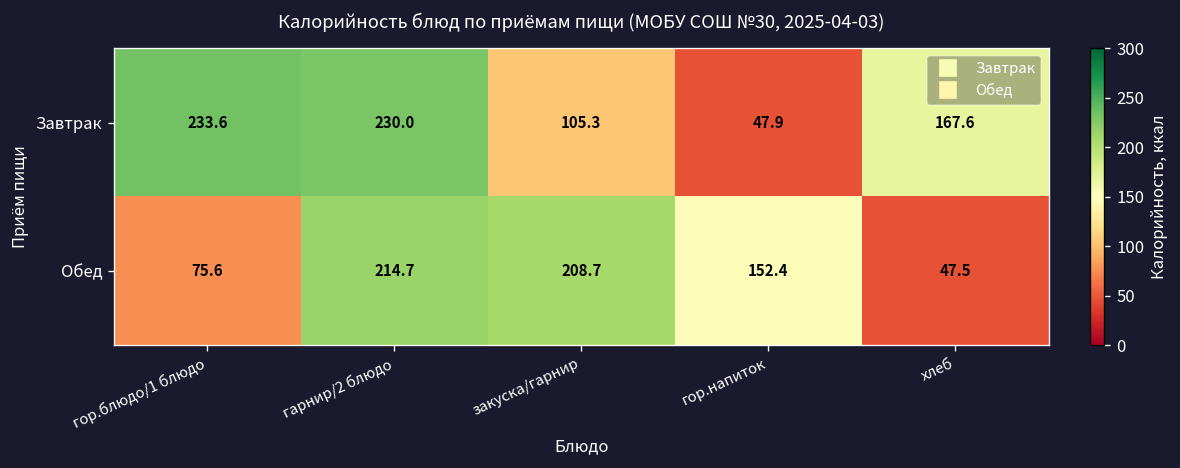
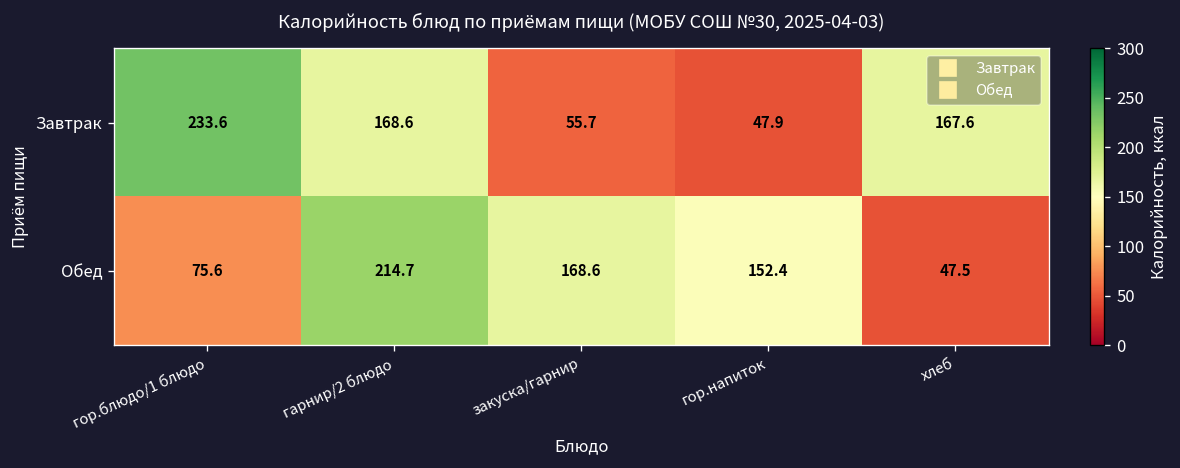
  {
    "Завтрак": {
      "гор.блюдо/1 блюдо": 233.6,
-     "гарнир/2 блюдо": 230.0,
-     "закуска/гарнир": 105.3,
+     "гарнир/2 блюдо": 168.6,
+     "закуска/гарнир": 55.7,
      "гор.напиток": 47.9,
      "хлеб": 167.6
    },
    "Обед": {
      "гор.блюдо/1 блюдо": 75.6,
      "гарнир/2 блюдо": 214.7,
-     "закуска/гарнир": 208.7,
+     "закуска/гарнир": 168.6,
      "гор.напиток": 152.4,
      "хлеб": 47.5
    }
  }
